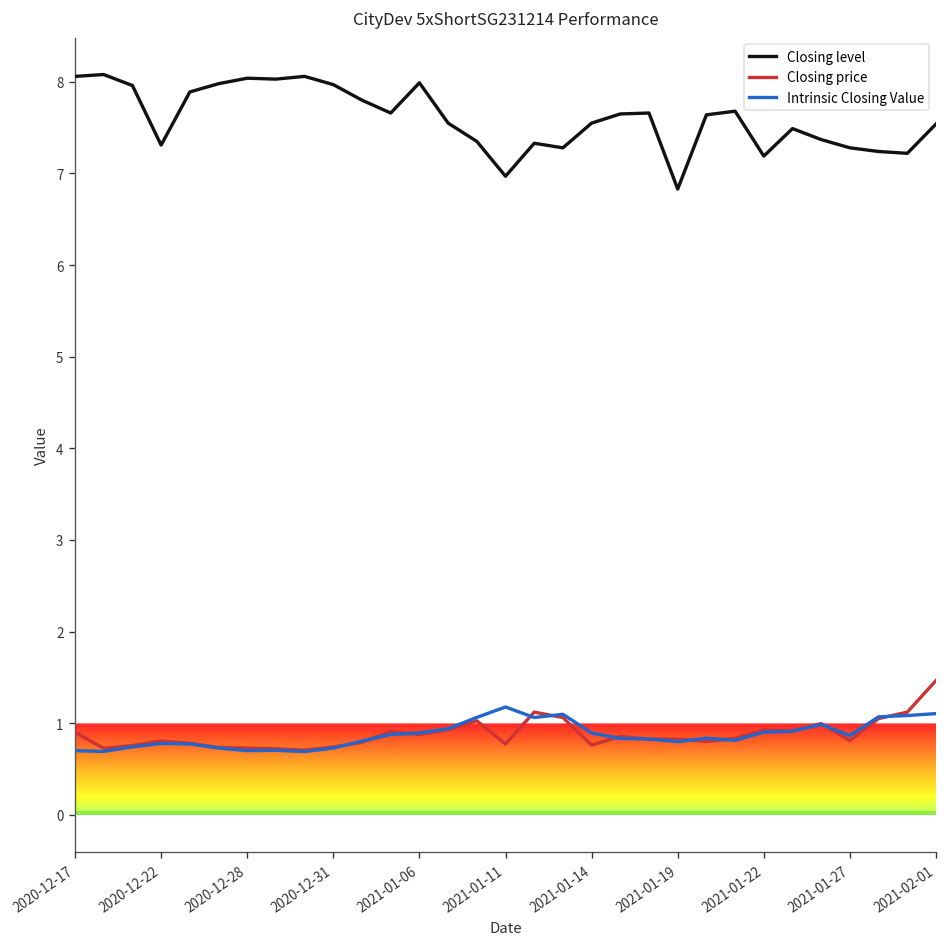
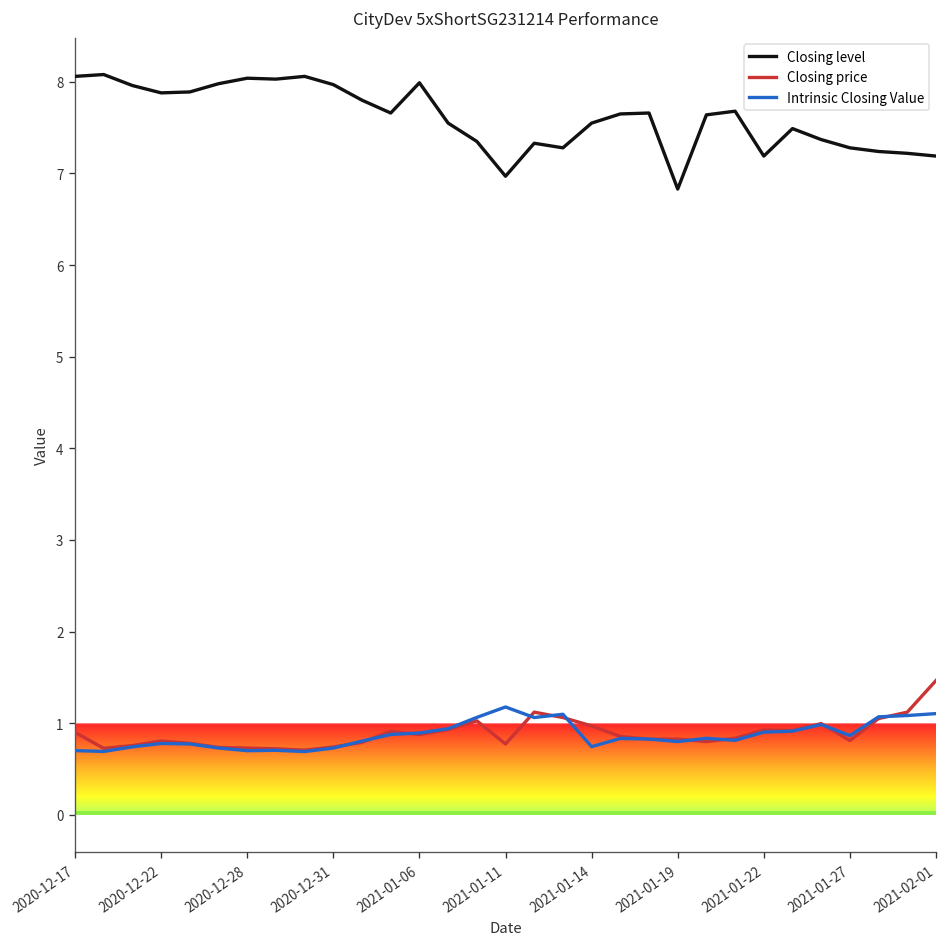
  {
    "Closing level": {
      "2020-12-17": 8.1,
-     "2020-12-22": 7.3,
+     "2020-12-22": 7.9,
      "2020-12-28": 8.0,
      "2020-12-31": 8.0,
      "2021-01-06": 8.0,
      "2021-01-11": 7.0,
      "2021-01-14": 7.6,
      "2021-01-19": 6.8,
      "2021-01-22": 7.2,
      "2021-01-27": 7.3,
-     "2021-02-01": 7.5
+     "2021-02-01": 7.2
    },
    "Closing price": {
      "2020-12-17": 0.9,
      "2021-01-11": 0.8,
-     "2021-01-14": 0.8,
+     "2021-01-14": 1.0,
      "2021-01-27": 0.8,
      "2021-02-01": 1.5
    },
    "Intrinsic Closing Value": {
      "2020-12-17": 0.7,
      "2021-01-11": 1.2,
-     "2021-01-14": 0.9,
+     "2021-01-14": 0.7,
      "2021-01-27": 0.9,
      "2021-02-01": 1.1
    }
  }
